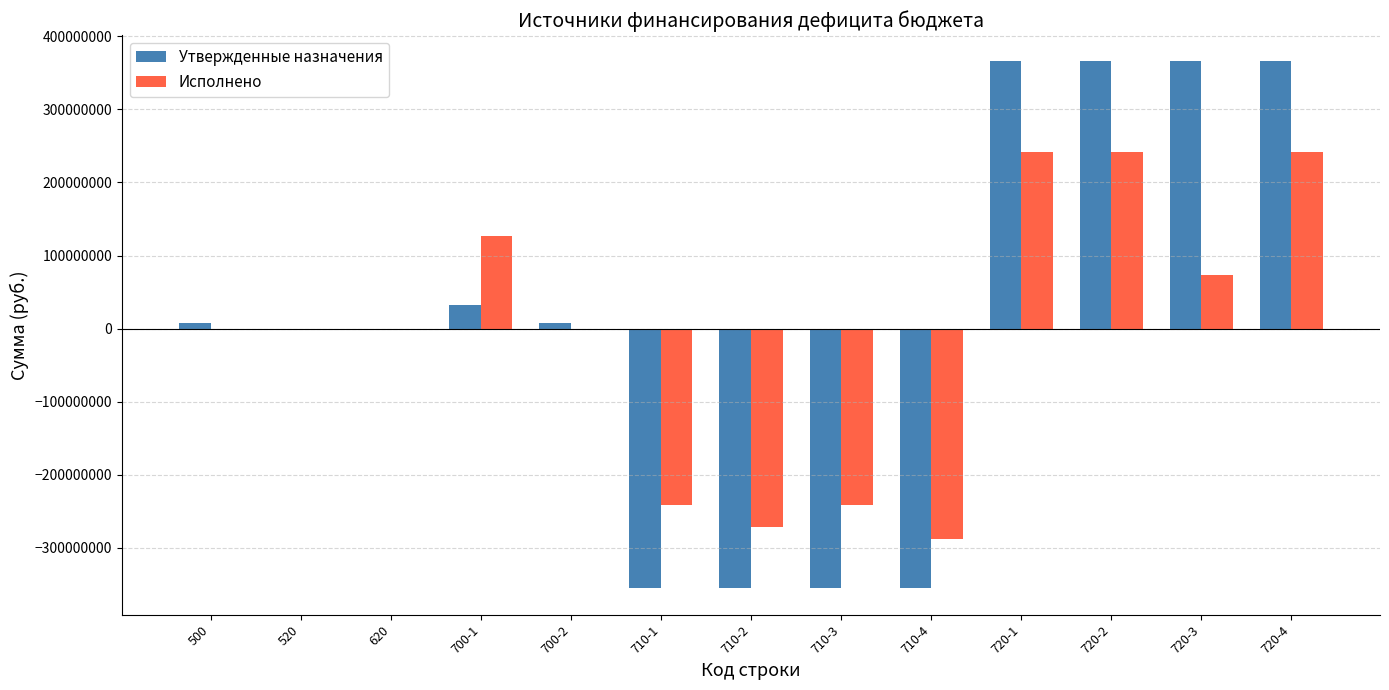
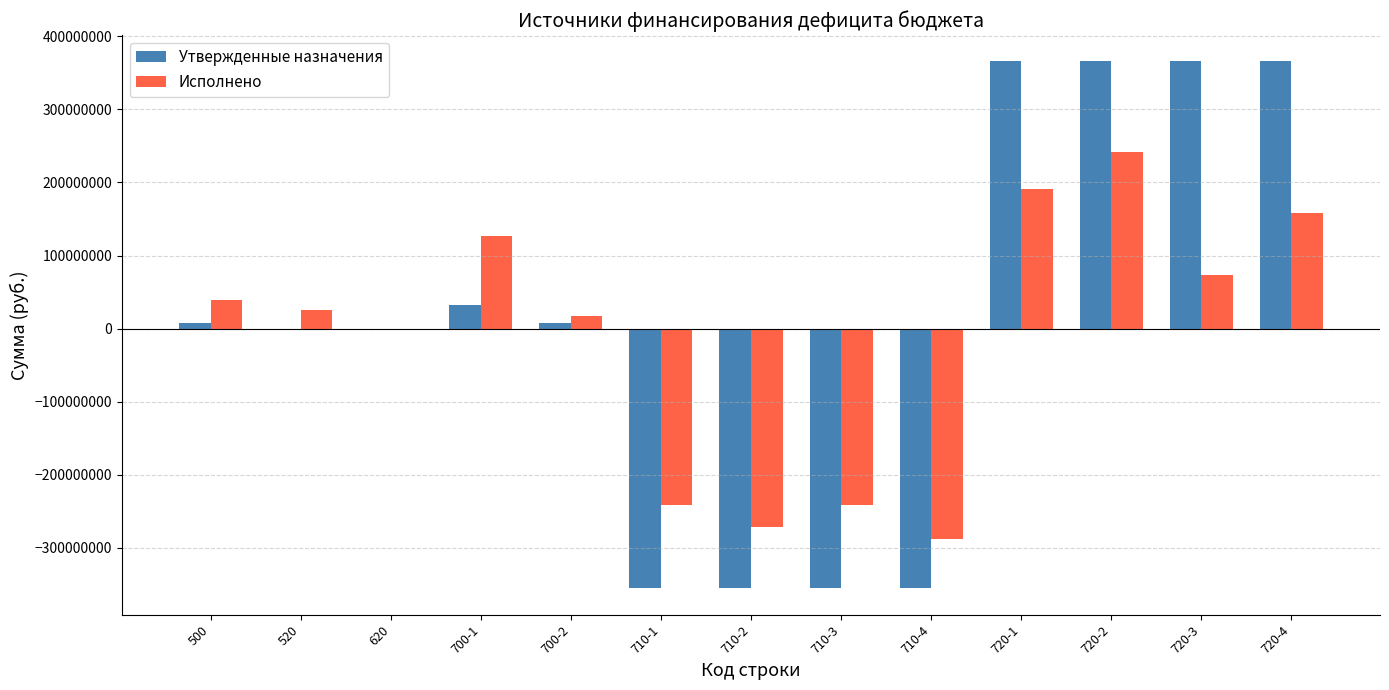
  {
    "Утвержденные назначения": {
      "500": 10000000,
      "520": 0,
      "620": 0,
      "700-1": 30000000,
      "700-2": 10000000,
      "710-1": -360000000,
      "710-2": -360000000,
      "710-3": -360000000,
      "710-4": -360000000,
      "720-1": 370000000,
      "720-2": 370000000,
      "720-3": 370000000,
      "720-4": 370000000
    },
    "Исполнено": {
-     "500": 0,
-     "520": 0,
+     "500": 40000000,
+     "520": 20000000,
      "620": 0,
      "700-1": 130000000,
-     "700-2": 0,
+     "700-2": 20000000,
      "710-1": -240000000,
      "710-2": -270000000,
      "710-3": -240000000,
      "710-4": -290000000,
-     "720-1": 240000000,
+     "720-1": 190000000,
      "720-2": 240000000,
      "720-3": 70000000,
-     "720-4": 240000000
+     "720-4": 160000000
    }
  }
